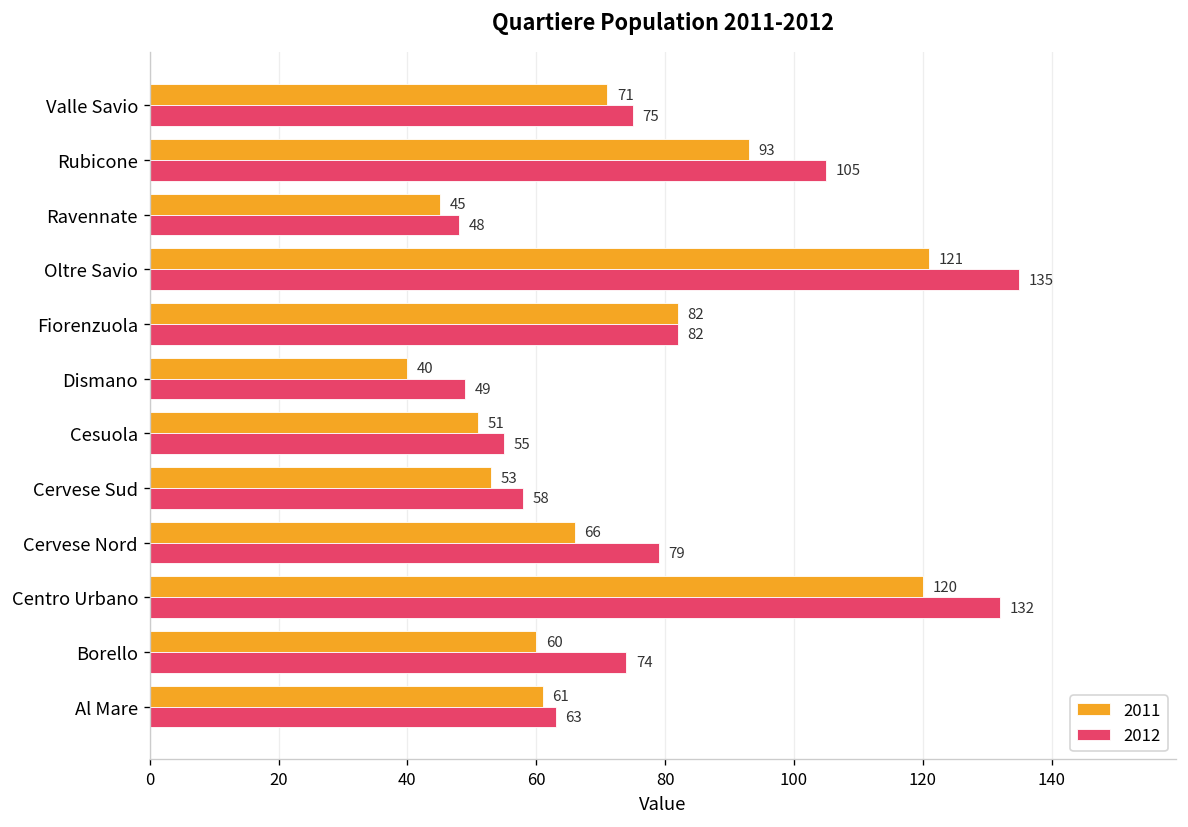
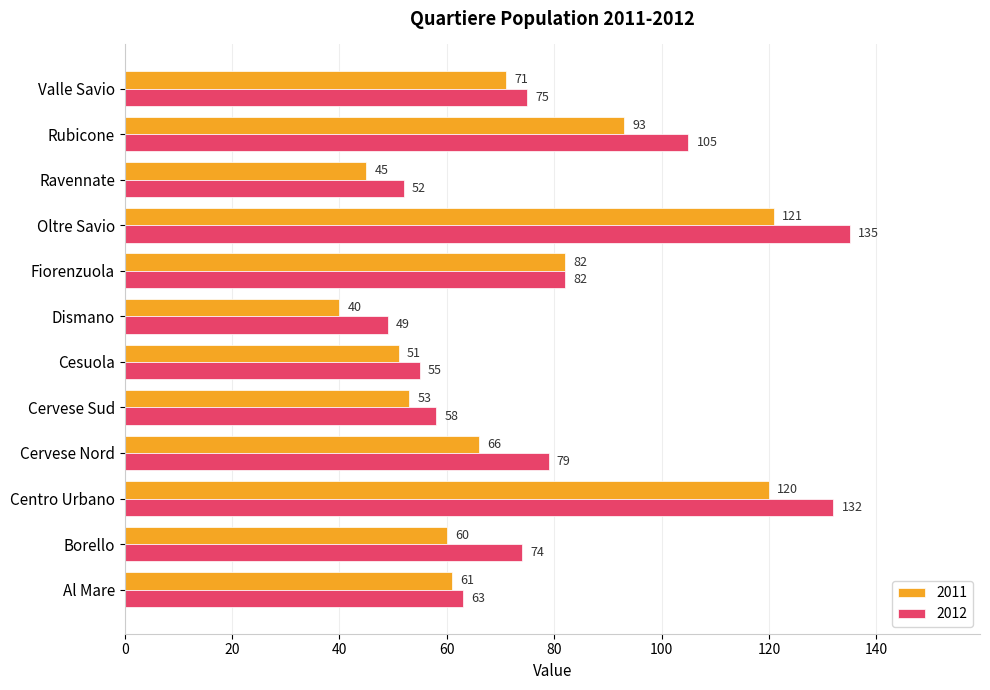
  {
    "2011": {
      "Valle Savio": 71,
      "Rubicone": 93,
      "Ravennate": 45,
      "Oltre Savio": 121,
      "Fiorenzuola": 82,
      "Dismano": 40,
      "Cesuola": 51,
      "Cervese Sud": 53,
      "Cervese Nord": 66,
      "Centro Urbano": 120,
      "Borello": 60,
      "Al Mare": 61
    },
    "2012": {
      "Valle Savio": 75,
      "Rubicone": 105,
-     "Ravennate": 48,
+     "Ravennate": 52,
      "Oltre Savio": 135,
      "Fiorenzuola": 82,
      "Dismano": 49,
      "Cesuola": 55,
      "Cervese Sud": 58,
      "Cervese Nord": 79,
      "Centro Urbano": 132,
      "Borello": 74,
      "Al Mare": 63
    }
  }
